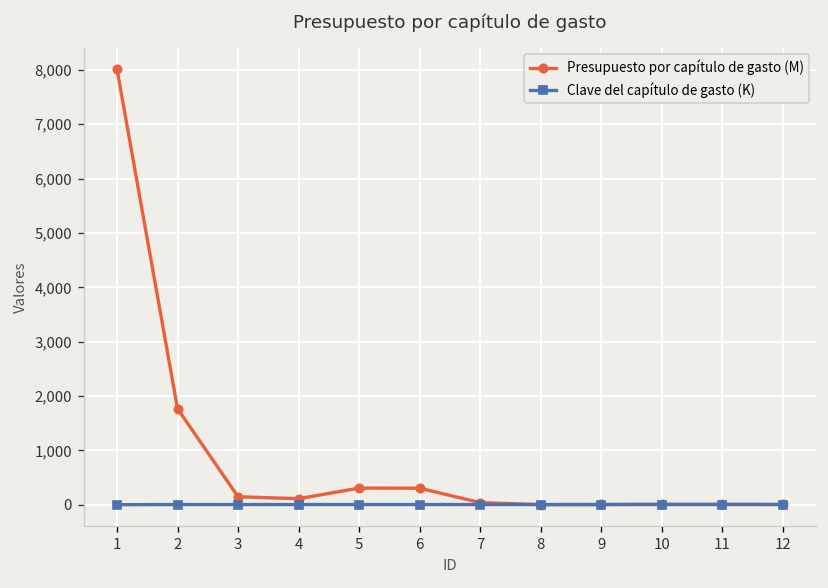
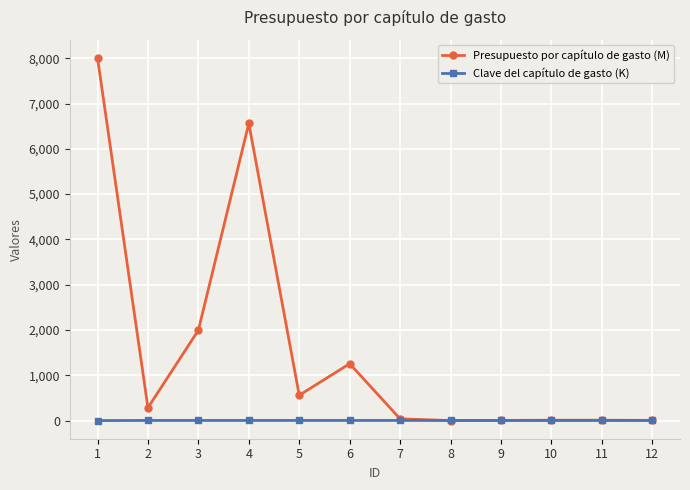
  {
    "Presupuesto por capítulo de gasto (M)": {
      "1": "8,000",
-     "2": "1,800",
-     "3": "100",
-     "4": "100",
-     "5": "300",
-     "6": "300"
+     "2": "300",
+     "3": "2,000",
+     "4": "6,600",
+     "5": "600",
+     "6": "1,300"
    },
    "Clave del capítulo de gasto (K)": {
      "1": "0",
      "2": "0",
      "3": "0",
      "4": "0",
      "5": "0",
      "6": "0"
    }
  }
